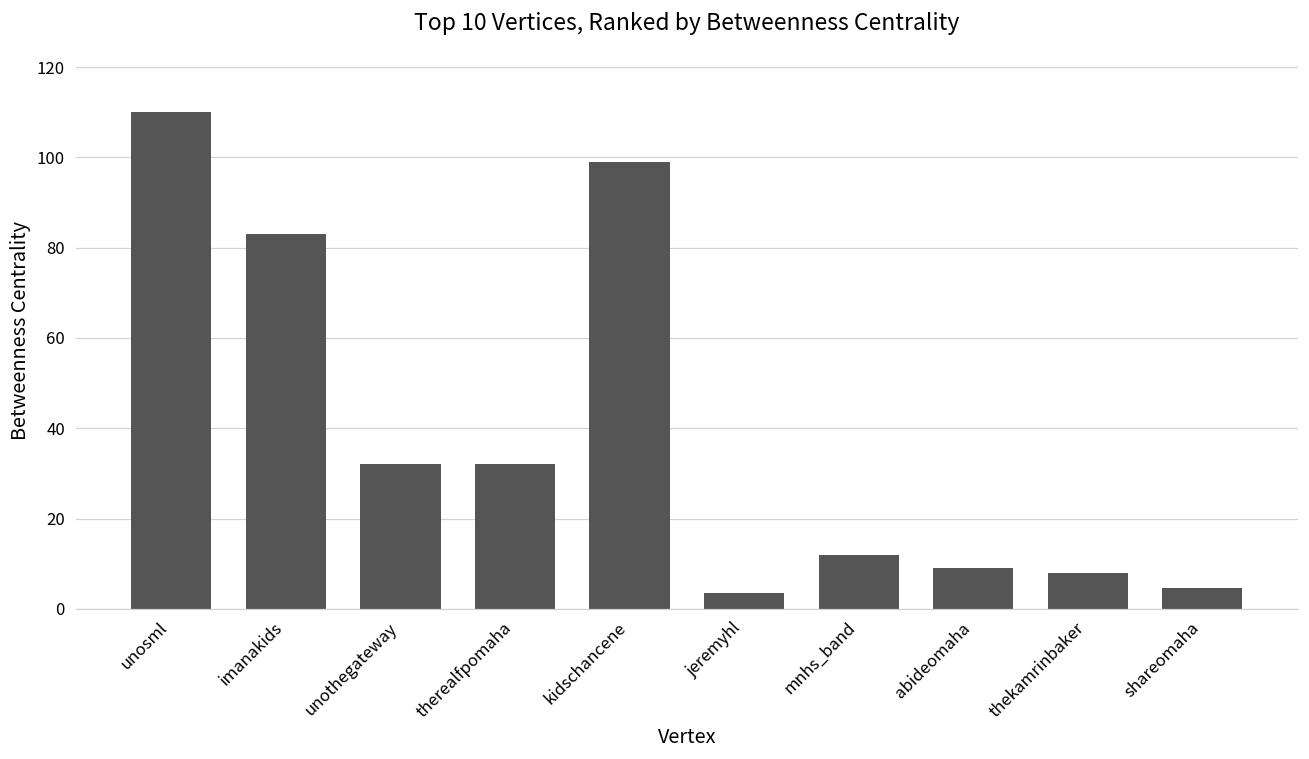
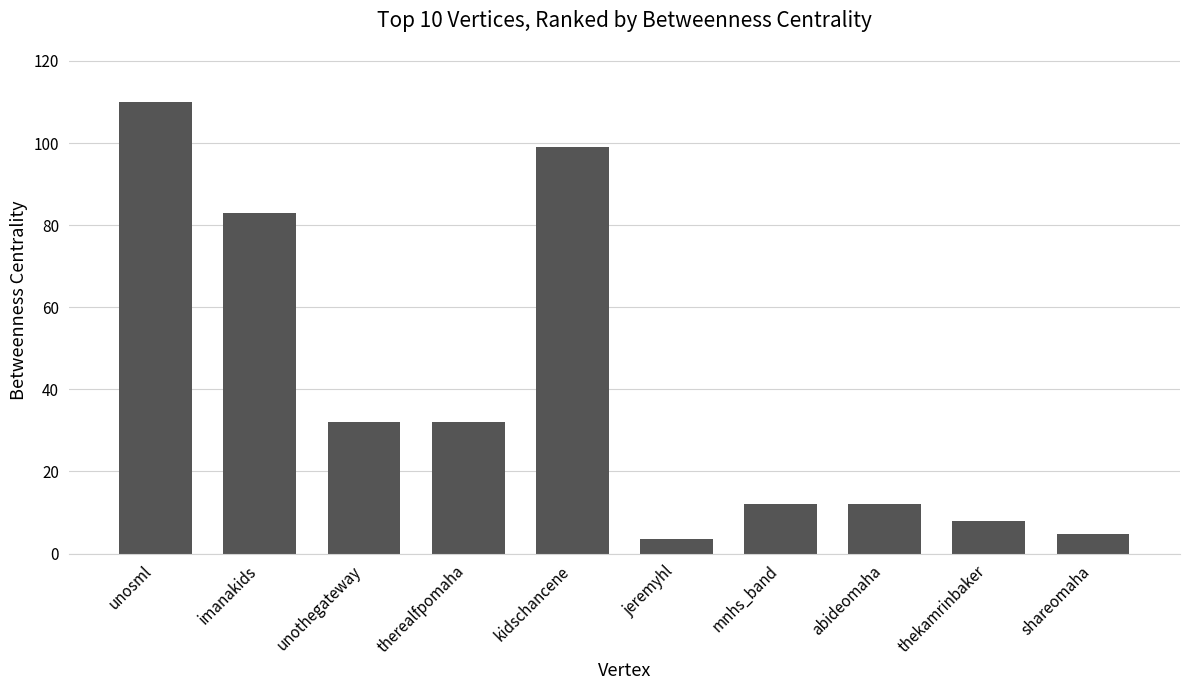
  {
    "unosml": 110,
    "imanakids": 83,
    "unothegateway": 32,
    "therealfpomaha": 32,
    "kidschancene": 99,
    "jeremyhl": 4,
    "mnhs_band": 12,
-   "abideomaha": 9,
+   "abideomaha": 12,
    "thekamrinbaker": 8,
    "shareomaha": 5
  }
